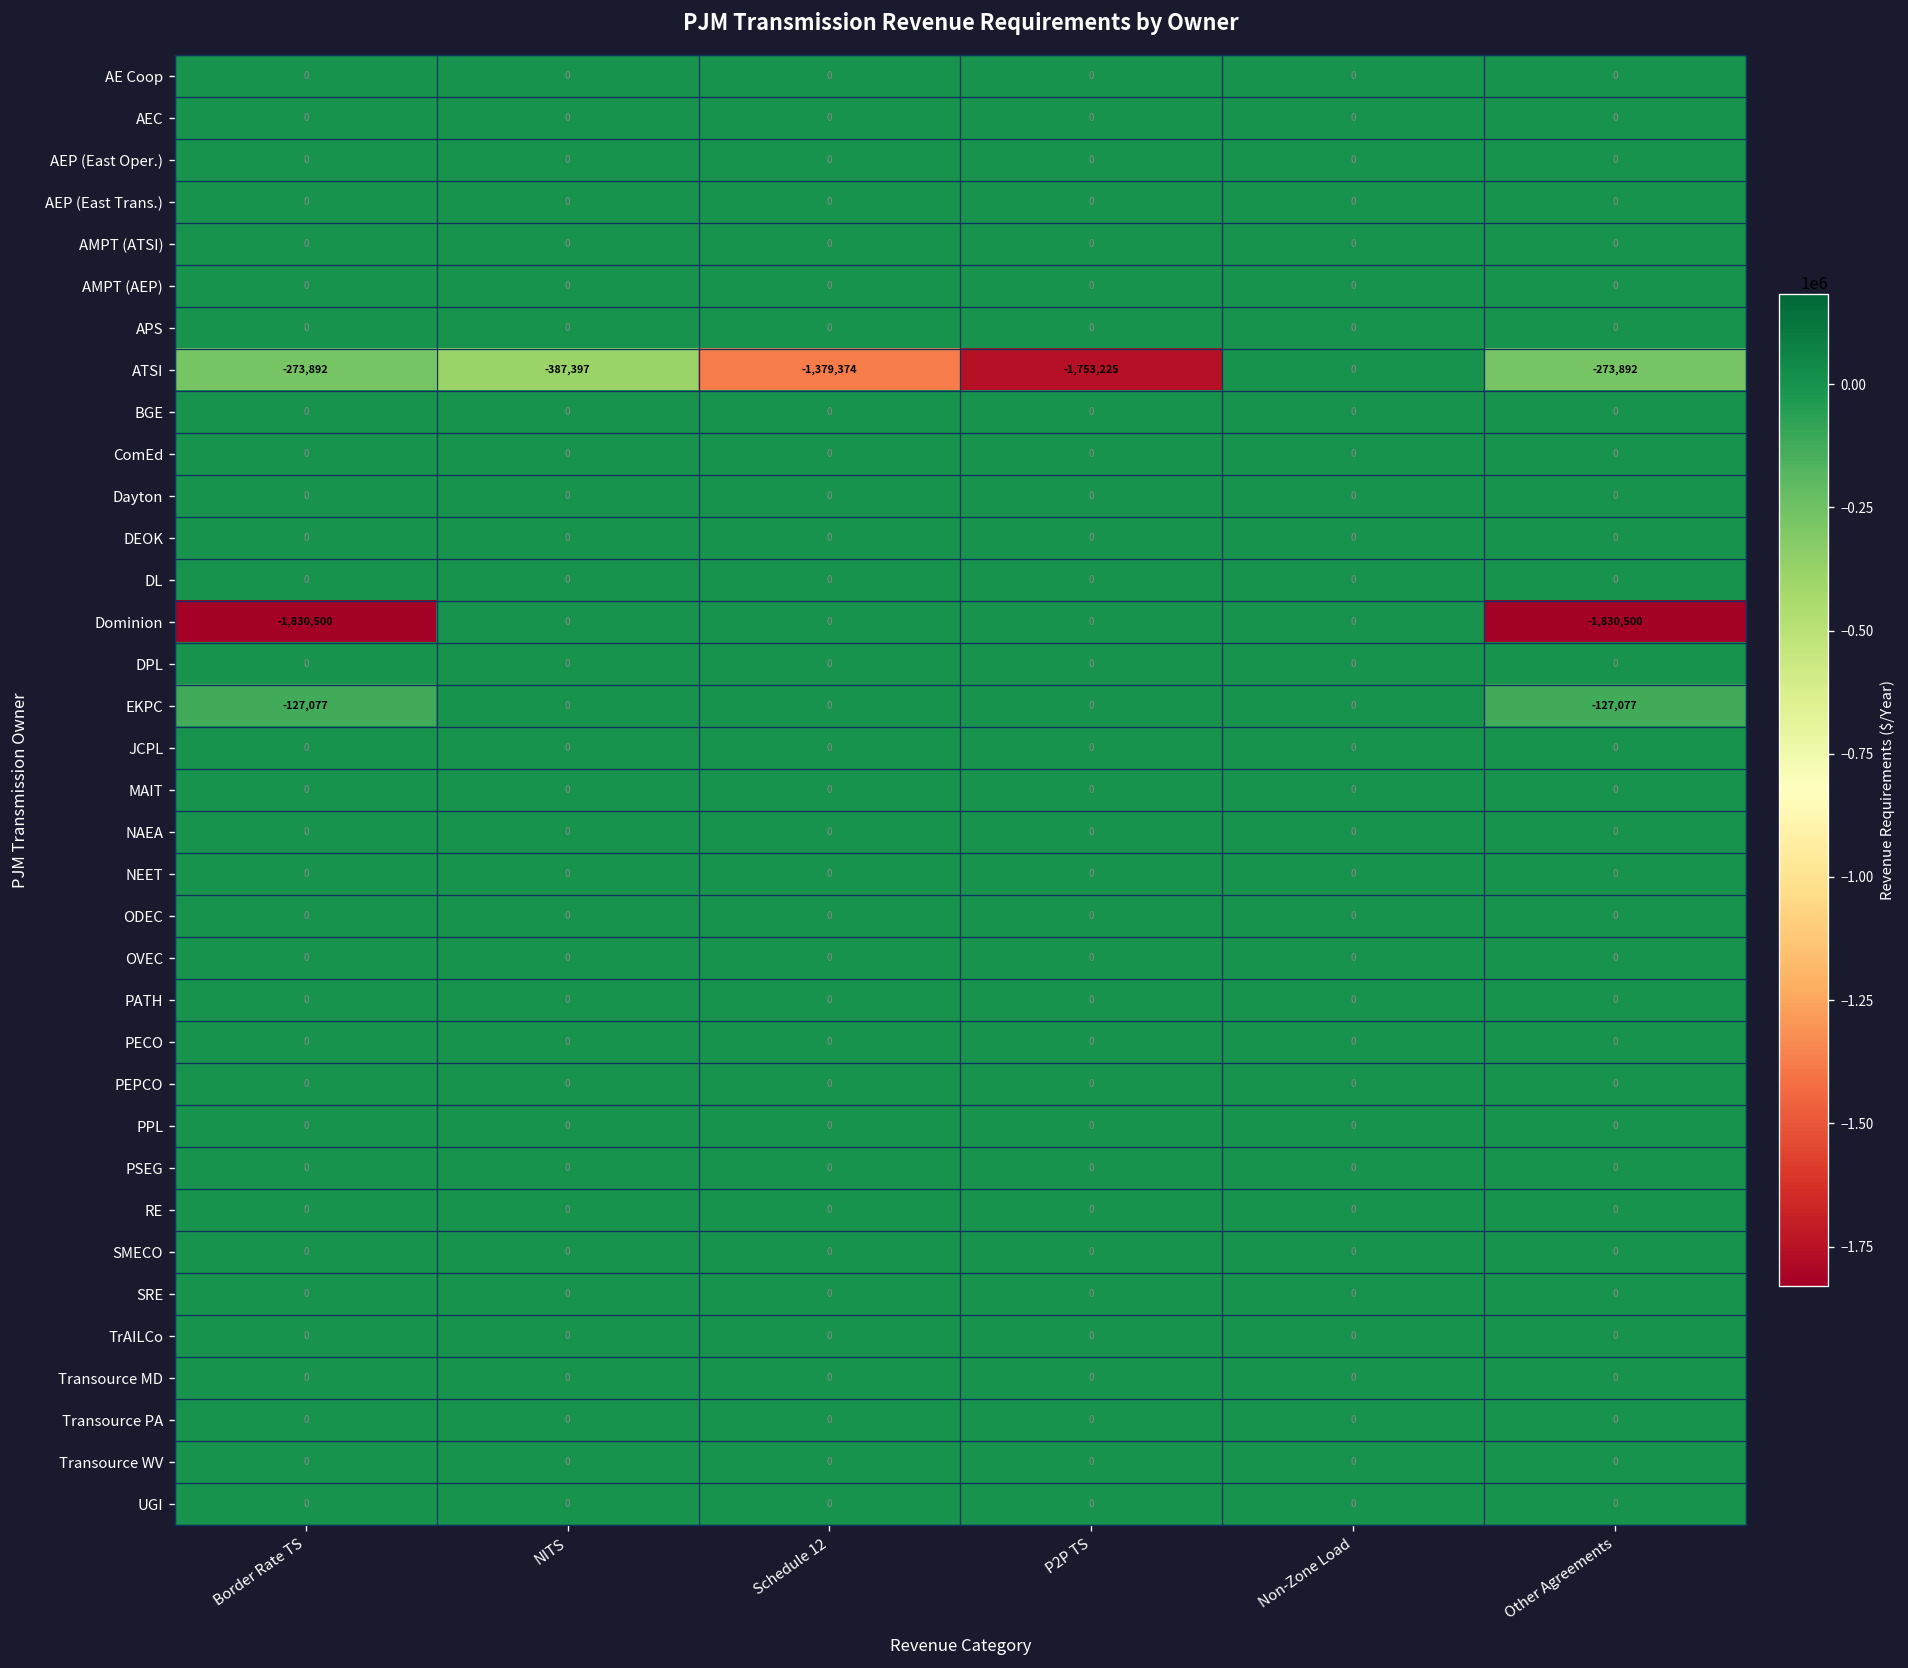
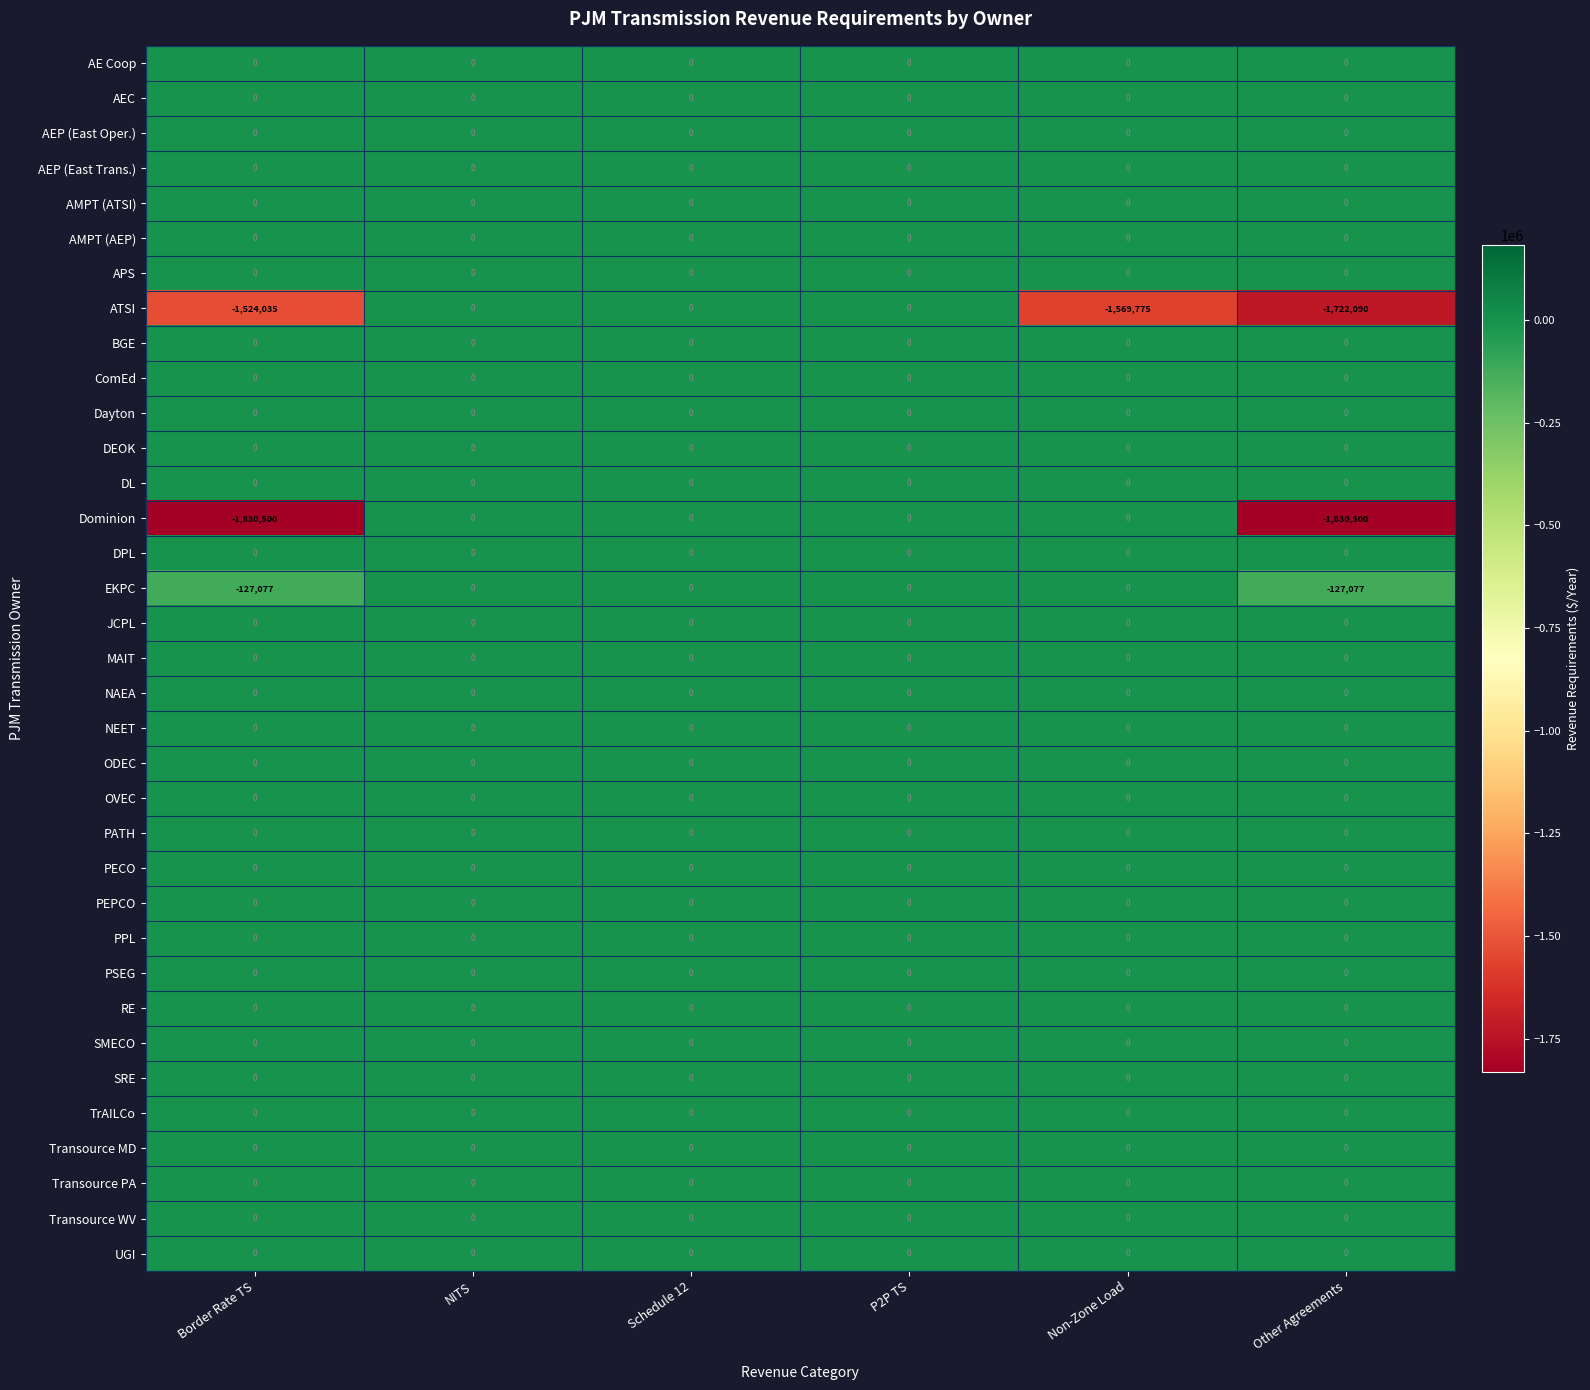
  {
    "ATSI": {
-     "Border Rate TS": "-273,892",
-     "NITS": "-387,397",
-     "Schedule 12": "-1,379,374",
-     "P2P TS": "-1,753,225",
-     "Non-Zone Load": "0",
-     "Other Agreements": "-273,892"
+     "Border Rate TS": "-1,524,035",
+     "NITS": "0",
+     "Schedule 12": "0",
+     "P2P TS": "0",
+     "Non-Zone Load": "-1,569,775",
+     "Other Agreements": "-1,722,090"
    }
  }
